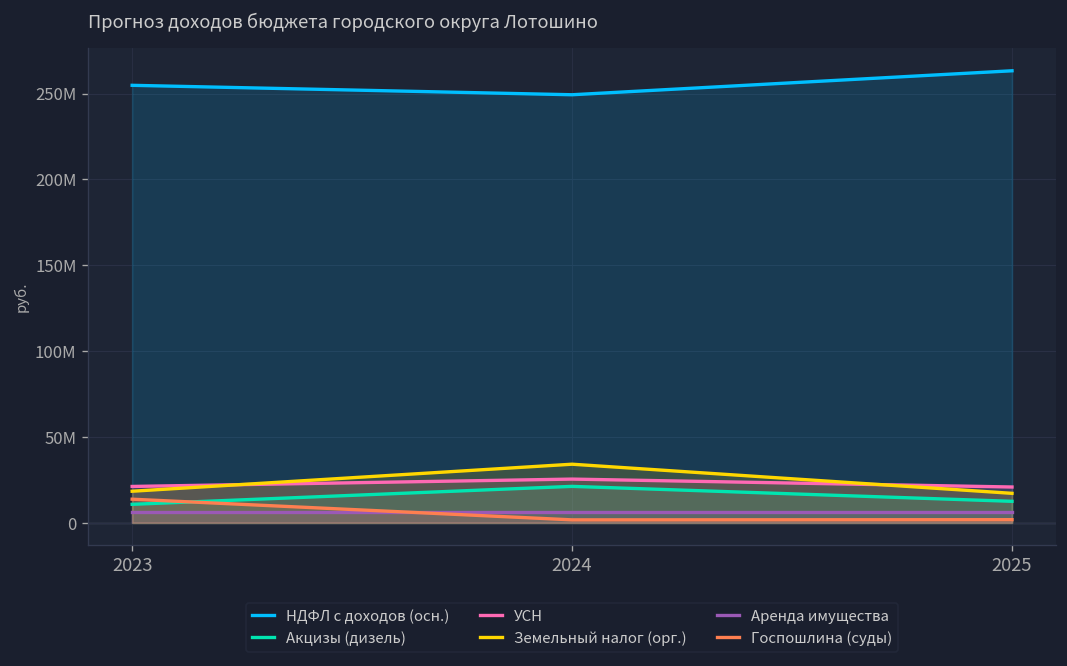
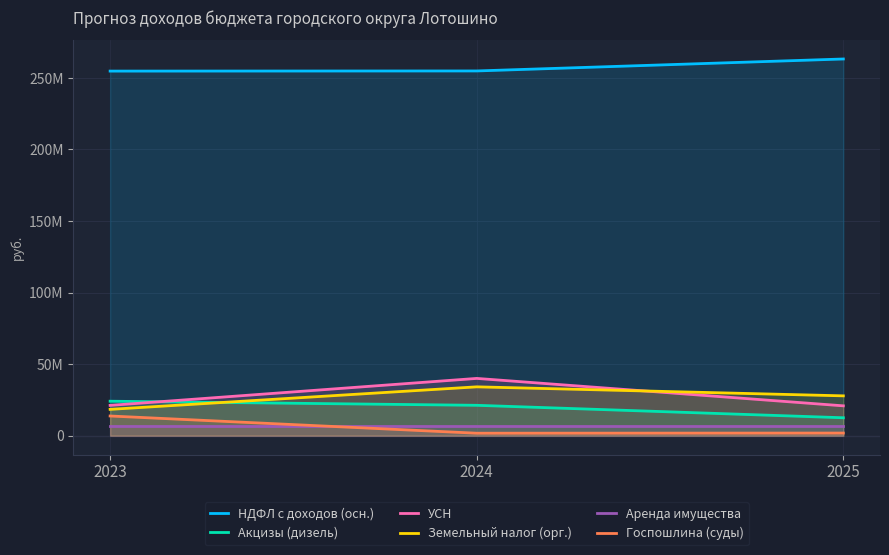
  {
    "НДФЛ с доходов (осн.)": {
      "2023": 255000000,
-     "2024": 249000000,
+     "2024": 255000000,
      "2025": 263000000
    },
    "Акцизы (дизель)": {
-     "2023": 11000000,
+     "2023": 24000000,
      "2024": 21000000,
      "2025": 13000000
    },
    "УСН": {
      "2023": 21000000,
-     "2024": 25000000,
+     "2024": 40000000,
      "2025": 21000000
    },
    "Земельный налог (орг.)": {
      "2023": 18000000,
      "2024": 34000000,
-     "2025": 17000000
+     "2025": 28000000
    },
    "Аренда имущества": {
      "2023": 7000000,
      "2024": 7000000,
      "2025": 7000000
    },
    "Госпошлина (суды)": {
      "2023": 14000000,
      "2024": 2000000,
      "2025": 2000000
    }
  }
